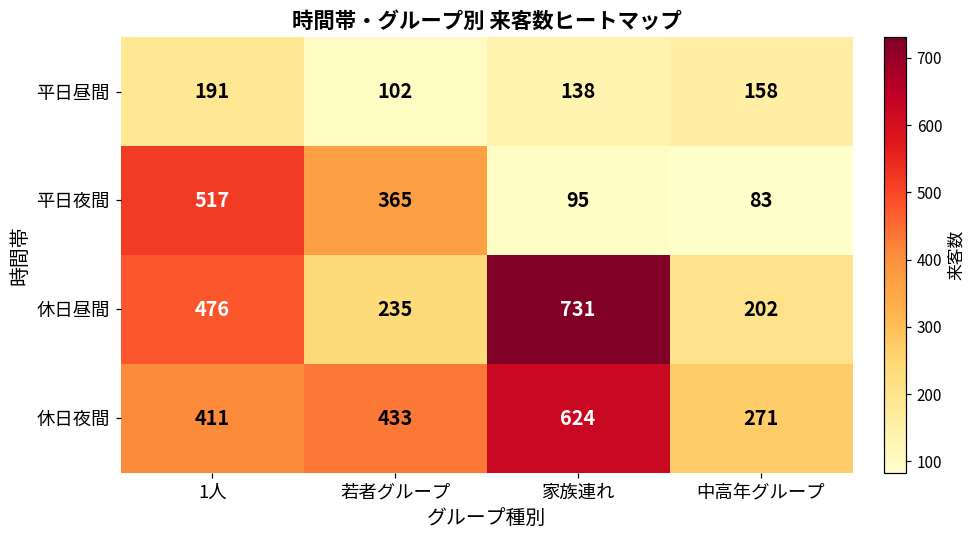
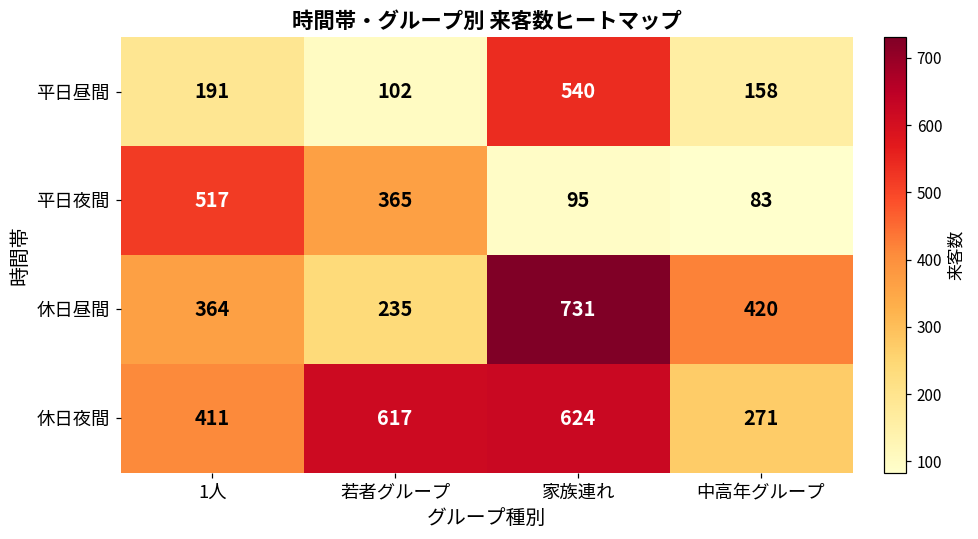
  {
    "平日昼間": {
      "1人": 191,
      "若者グループ": 102,
-     "家族連れ": 138,
+     "家族連れ": 540,
      "中高年グループ": 158
    },
    "平日夜間": {
      "1人": 517,
      "若者グループ": 365,
      "家族連れ": 95,
      "中高年グループ": 83
    },
    "休日昼間": {
-     "1人": 476,
+     "1人": 364,
      "若者グループ": 235,
      "家族連れ": 731,
-     "中高年グループ": 202
+     "中高年グループ": 420
    },
    "休日夜間": {
      "1人": 411,
-     "若者グループ": 433,
+     "若者グループ": 617,
      "家族連れ": 624,
      "中高年グループ": 271
    }
  }
